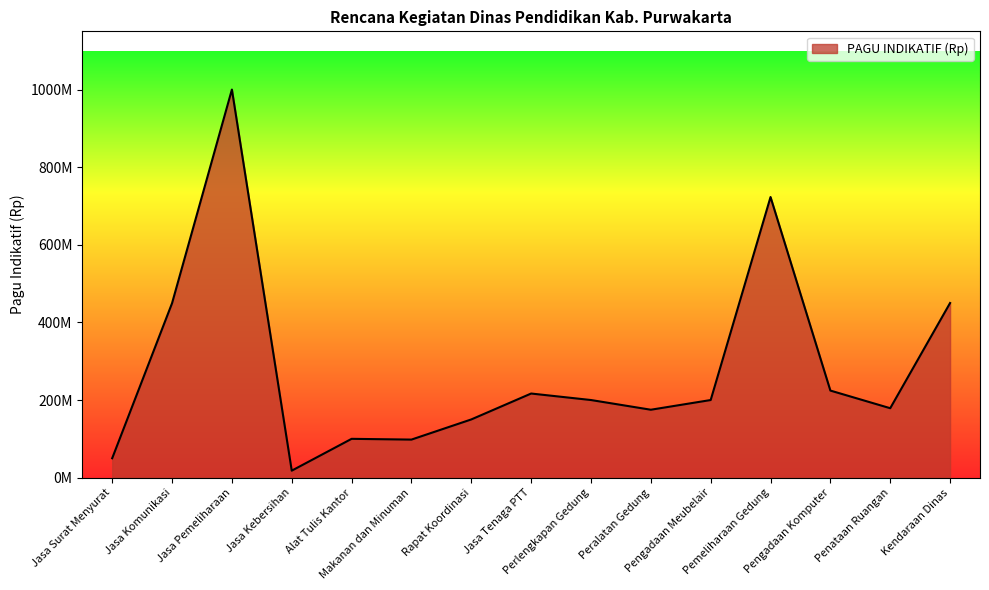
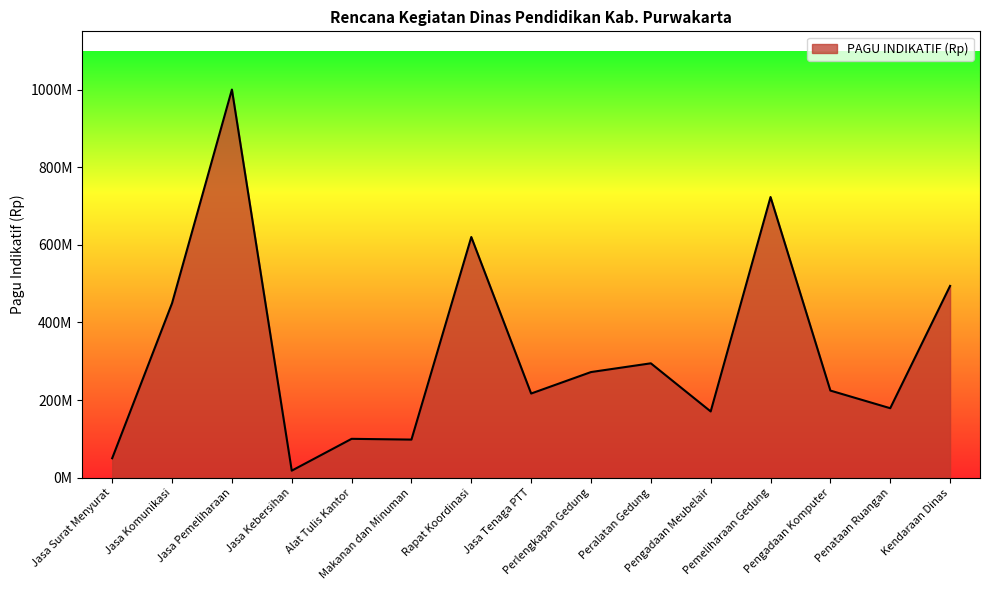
  {
    "Jasa Surat Menyurat": 50000000,
    "Jasa Komunikasi": 450000000,
    "Jasa Pemeliharaan": 1000000000,
    "Jasa Kebersihan": 20000000,
    "Alat Tulis Kantor": 100000000,
    "Makanan dan Minuman": 100000000,
-   "Rapat Koordinasi": 150000000,
+   "Rapat Koordinasi": 620000000,
    "Jasa Tenaga PTT": 220000000,
-   "Perlengkapan Gedung": 200000000,
-   "Peralatan Gedung": 180000000,
-   "Pengadaan Meubelair": 200000000,
+   "Perlengkapan Gedung": 270000000,
+   "Peralatan Gedung": 290000000,
+   "Pengadaan Meubelair": 170000000,
    "Pemeliharaan Gedung": 720000000,
    "Pengadaan Komputer": 220000000,
    "Penataan Ruangan": 180000000,
-   "Kendaraan Dinas": 450000000
+   "Kendaraan Dinas": 490000000
  }
